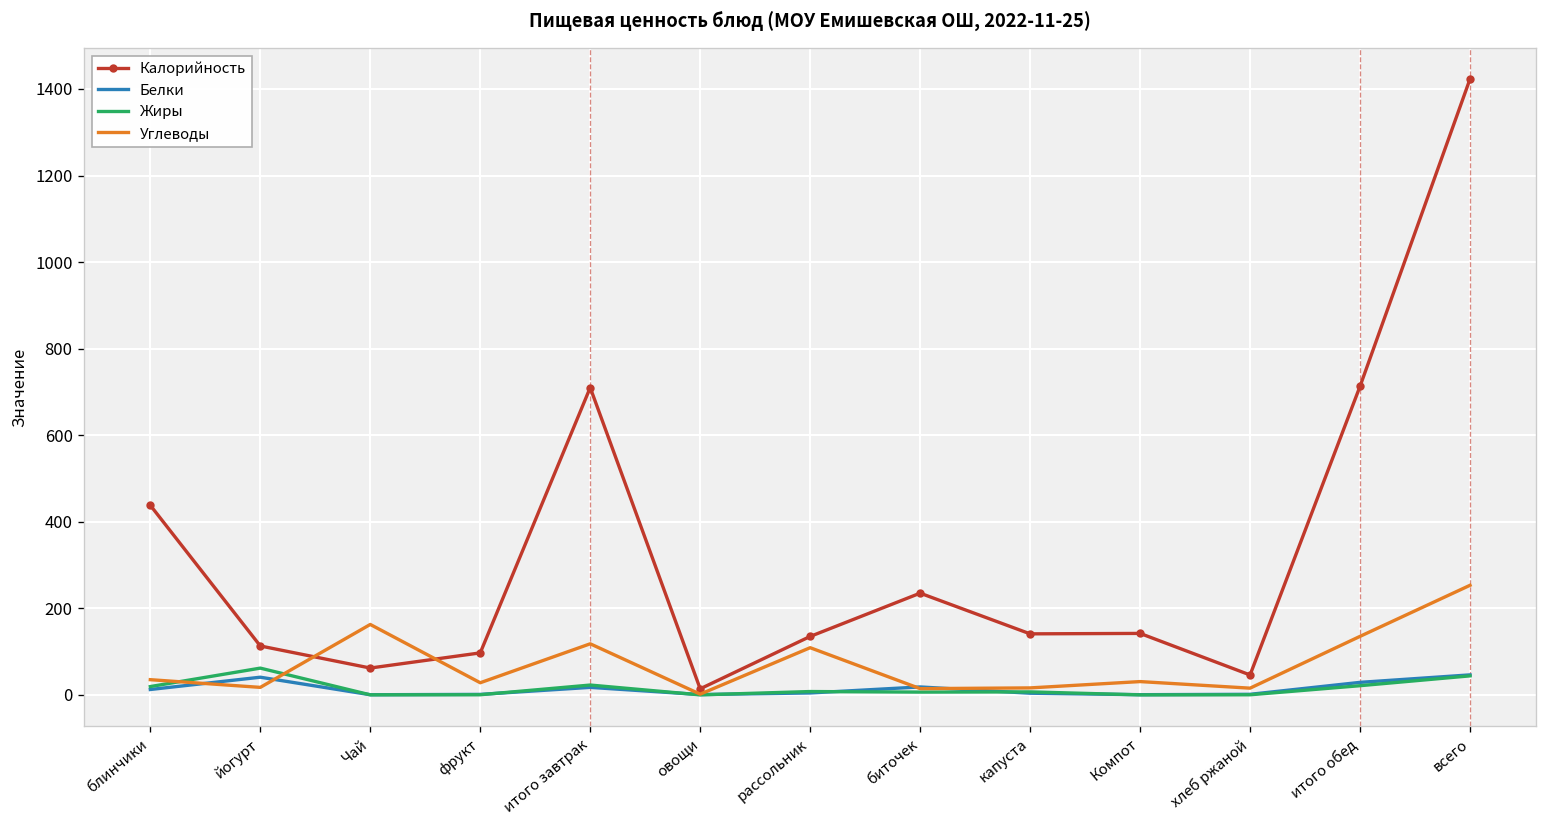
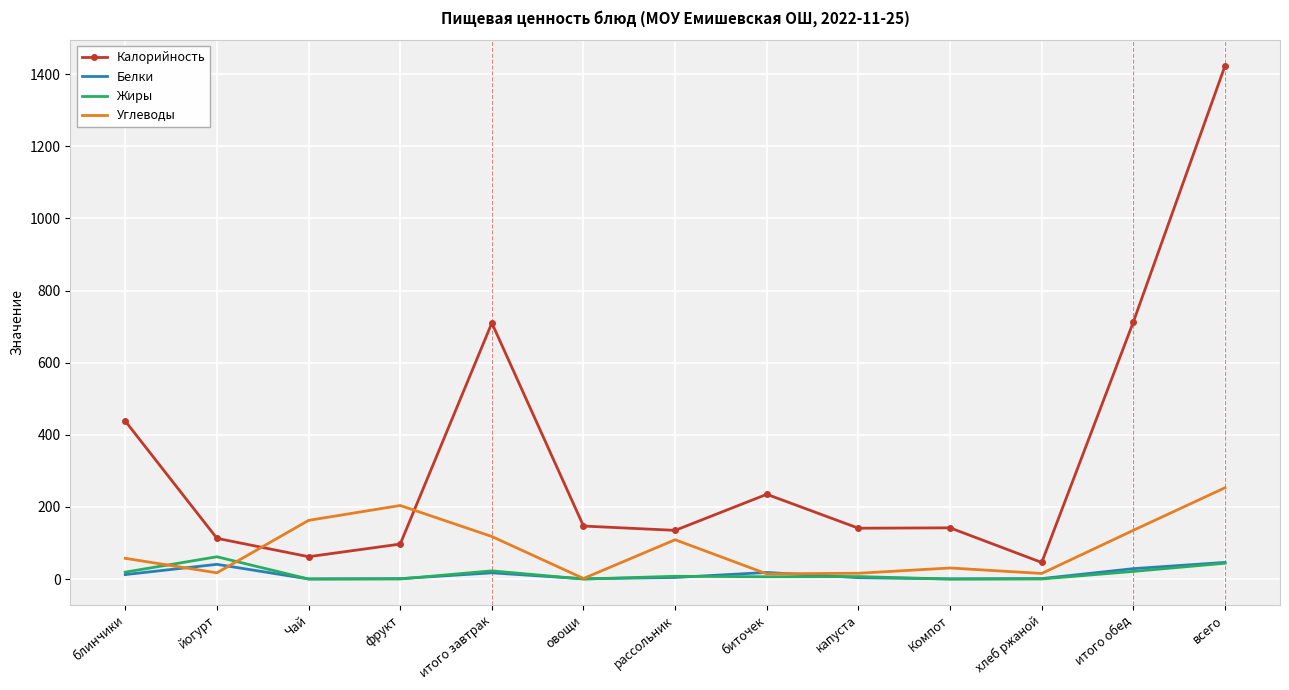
  {
    "Калорийность": {
      "блинчики": 440,
      "йогурт": 110,
      "Чай": 60,
      "фрукт": 100,
      "итого завтрак": 710,
-     "овощи": 10,
+     "овощи": 150,
      "рассольник": 140,
      "биточек": 240,
      "капуста": 140,
      "Компот": 140,
      "хлеб ржаной": 50,
      "итого обед": 710,
      "всего": 1420
    },
    "Белки": {
      "йогурт": 40,
      "итого обед": 30
    },
    "Жиры": {
      "йогурт": 60,
      "биточек": 10,
      "итого обед": 20
    },
    "Углеводы": {
-     "блинчики": 40,
+     "блинчики": 60,
      "йогурт": 20,
      "Чай": 160,
-     "фрукт": 30,
+     "фрукт": 200,
      "итого завтрак": 120,
      "рассольник": 110,
      "капуста": 20,
      "Компот": 30,
      "хлеб ржаной": 20,
      "итого обед": 140,
      "всего": 250
    }
  }
